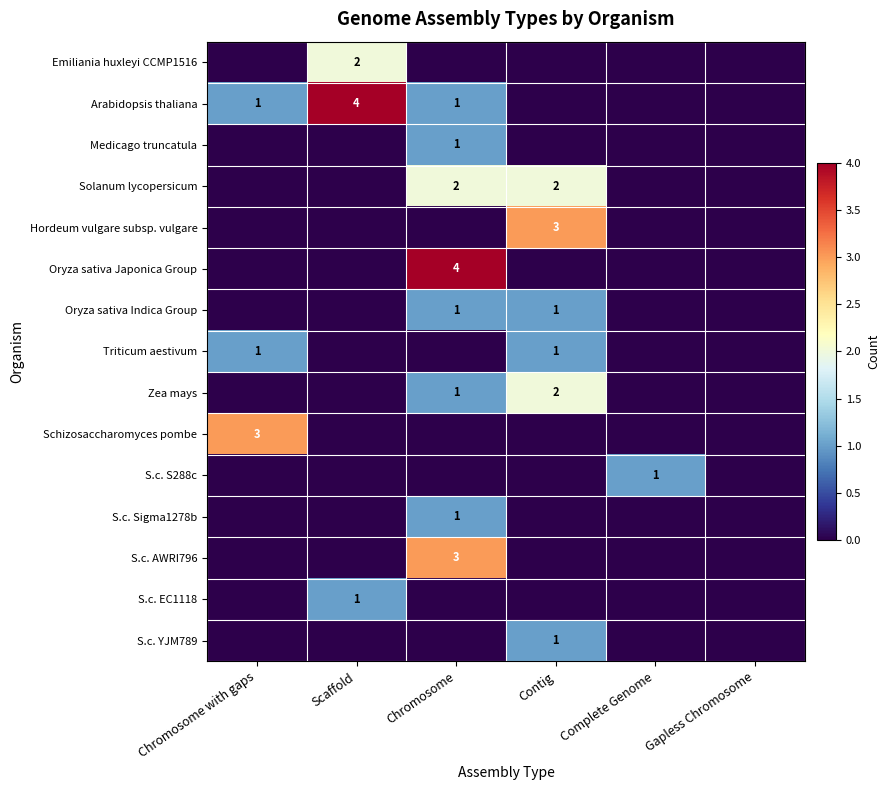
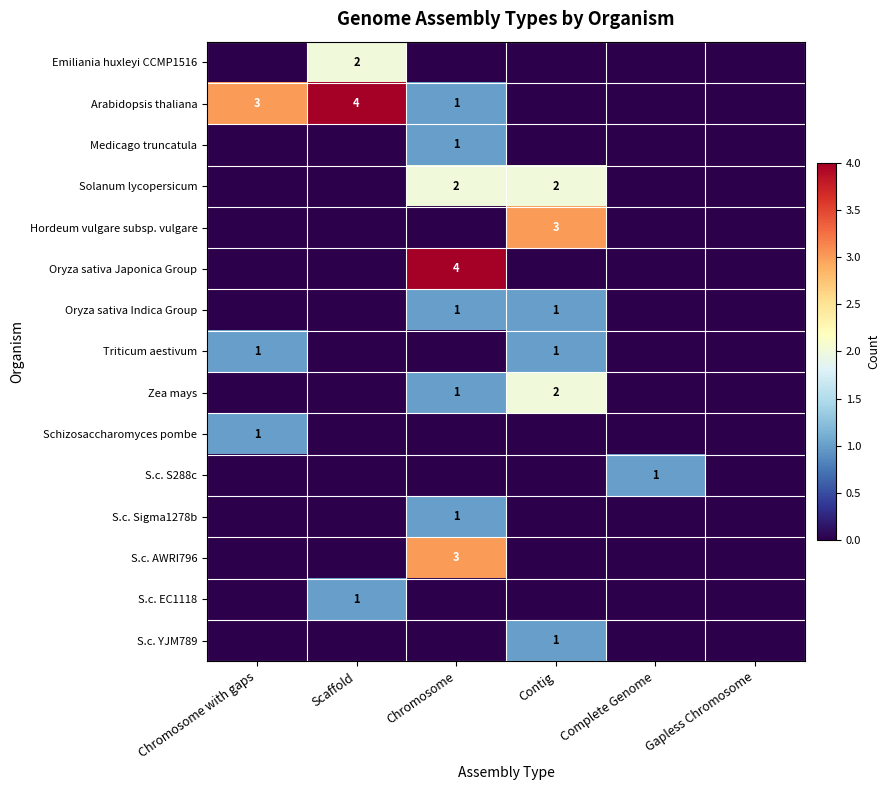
  {
    "Emiliania huxleyi CCMP1516": {
      "Scaffold": 2
    },
    "Arabidopsis thaliana": {
-     "Chromosome with gaps": 1,
+     "Chromosome with gaps": 3,
      "Scaffold": 4,
      "Chromosome": 1
    },
    "Medicago truncatula": {
      "Chromosome": 1
    },
    "Solanum lycopersicum": {
      "Chromosome": 2,
      "Contig": 2
    },
    "Hordeum vulgare subsp. vulgare": {
      "Contig": 3
    },
    "Oryza sativa Japonica Group": {
      "Chromosome": 4
    },
    "Oryza sativa Indica Group": {
      "Chromosome": 1,
      "Contig": 1
    },
    "Triticum aestivum": {
      "Chromosome with gaps": 1,
      "Contig": 1
    },
    "Zea mays": {
      "Chromosome": 1,
      "Contig": 2
    },
    "Schizosaccharomyces pombe": {
-     "Chromosome with gaps": 3
+     "Chromosome with gaps": 1
    },
    "S.c. S288c": {
      "Complete Genome": 1
    },
    "S.c. Sigma1278b": {
      "Chromosome": 1
    },
    "S.c. AWRI796": {
      "Chromosome": 3
    },
    "S.c. EC1118": {
      "Scaffold": 1
    },
    "S.c. YJM789": {
      "Contig": 1
    }
  }
